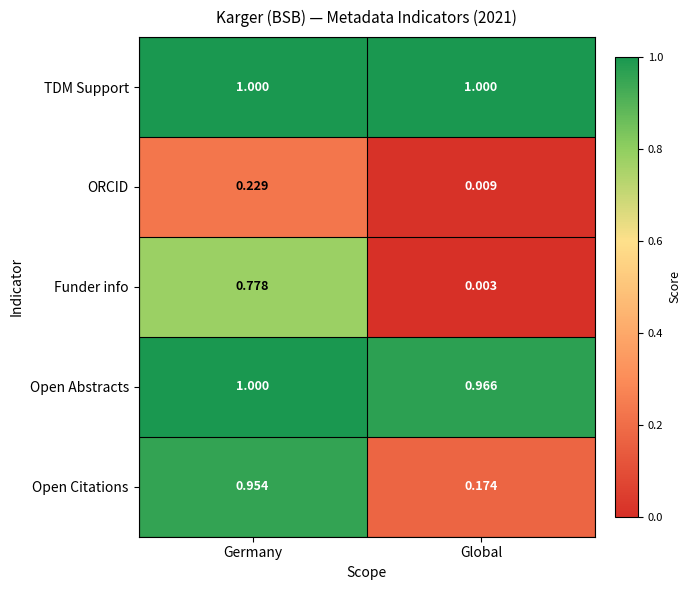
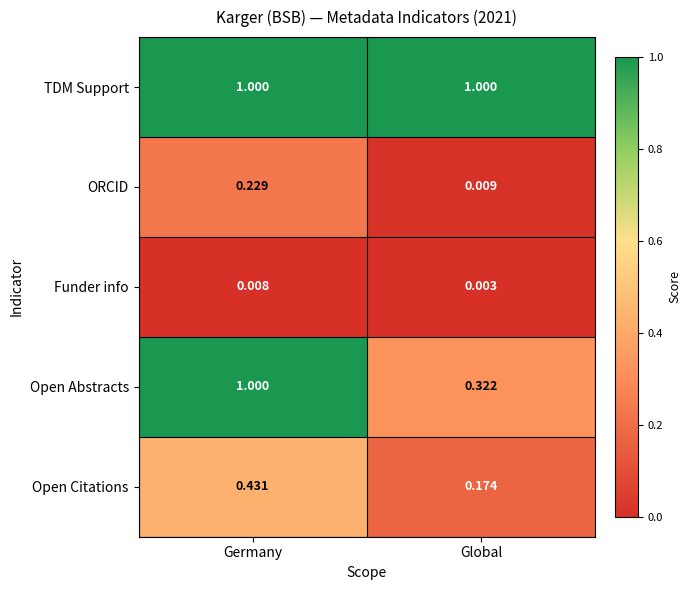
  {
    "TDM Support": {
      "Germany": 1.000,
      "Global": 1.000
    },
    "ORCID": {
      "Germany": 0.229,
      "Global": 0.009
    },
    "Funder info": {
-     "Germany": 0.778,
+     "Germany": 0.008,
      "Global": 0.003
    },
    "Open Abstracts": {
      "Germany": 1.000,
-     "Global": 0.966
+     "Global": 0.322
    },
    "Open Citations": {
-     "Germany": 0.954,
+     "Germany": 0.431,
      "Global": 0.174
    }
  }
